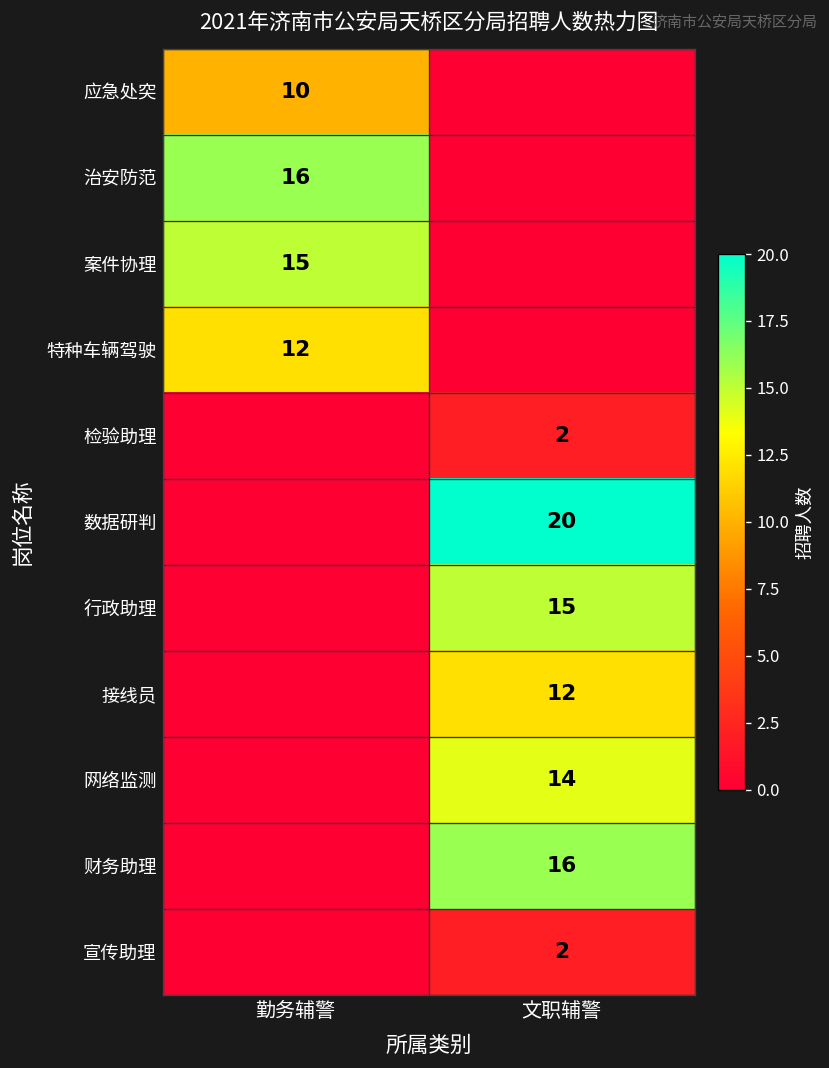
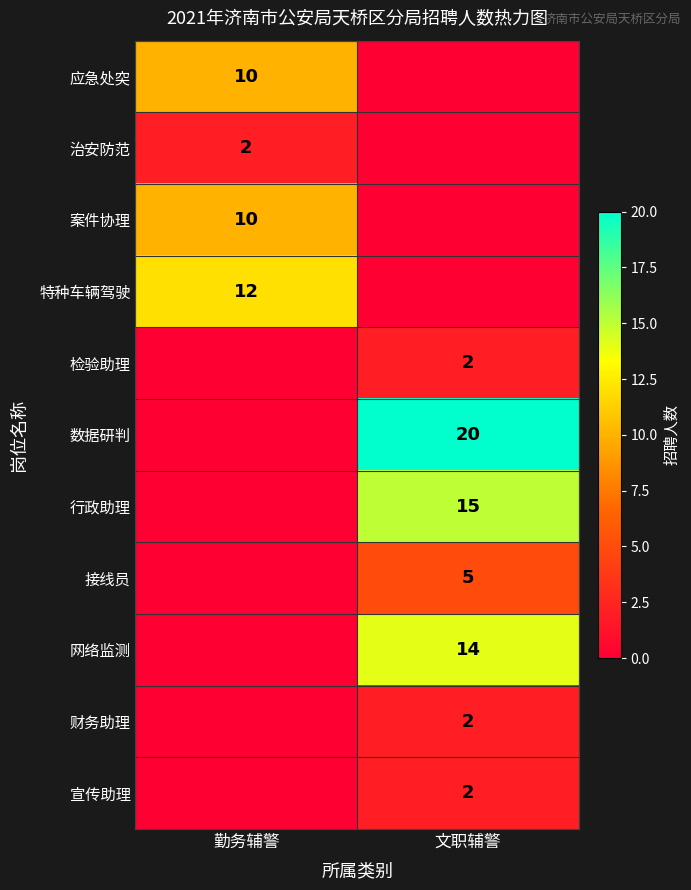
  {
    "应急处突": {
      "勤务辅警": 10
    },
    "治安防范": {
-     "勤务辅警": 16
+     "勤务辅警": 2
    },
    "案件协理": {
-     "勤务辅警": 15
+     "勤务辅警": 10
    },
    "特种车辆驾驶": {
      "勤务辅警": 12
    },
    "检验助理": {
      "文职辅警": 2
    },
    "数据研判": {
      "文职辅警": 20
    },
    "行政助理": {
      "文职辅警": 15
    },
    "接线员": {
-     "文职辅警": 12
+     "文职辅警": 5
    },
    "网络监测": {
      "文职辅警": 14
    },
    "财务助理": {
-     "文职辅警": 16
+     "文职辅警": 2
    },
    "宣传助理": {
      "文职辅警": 2
    }
  }
